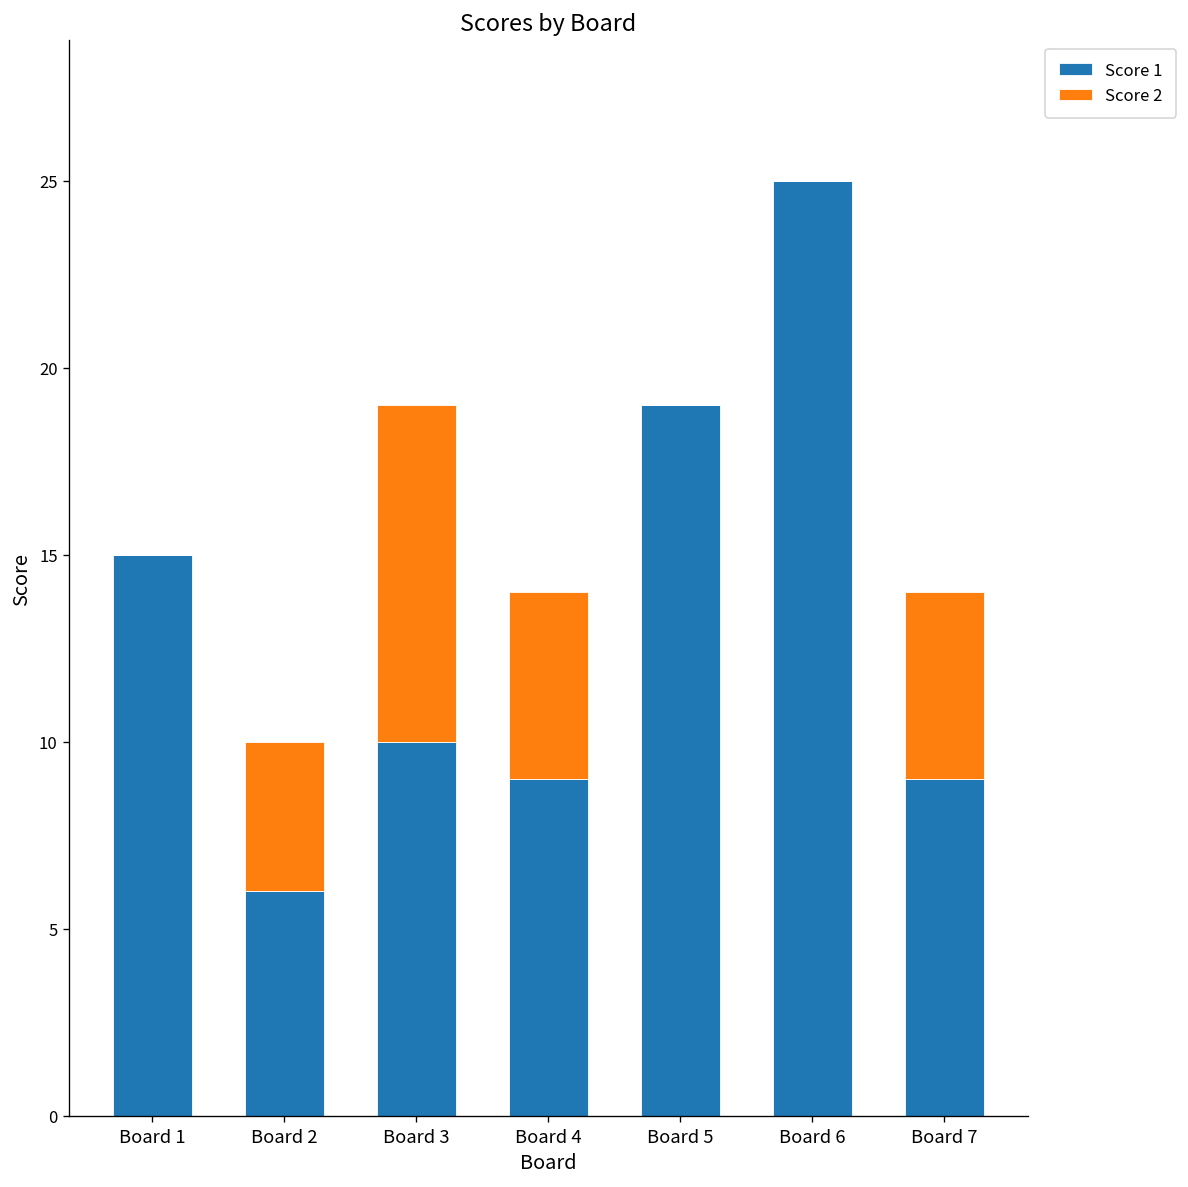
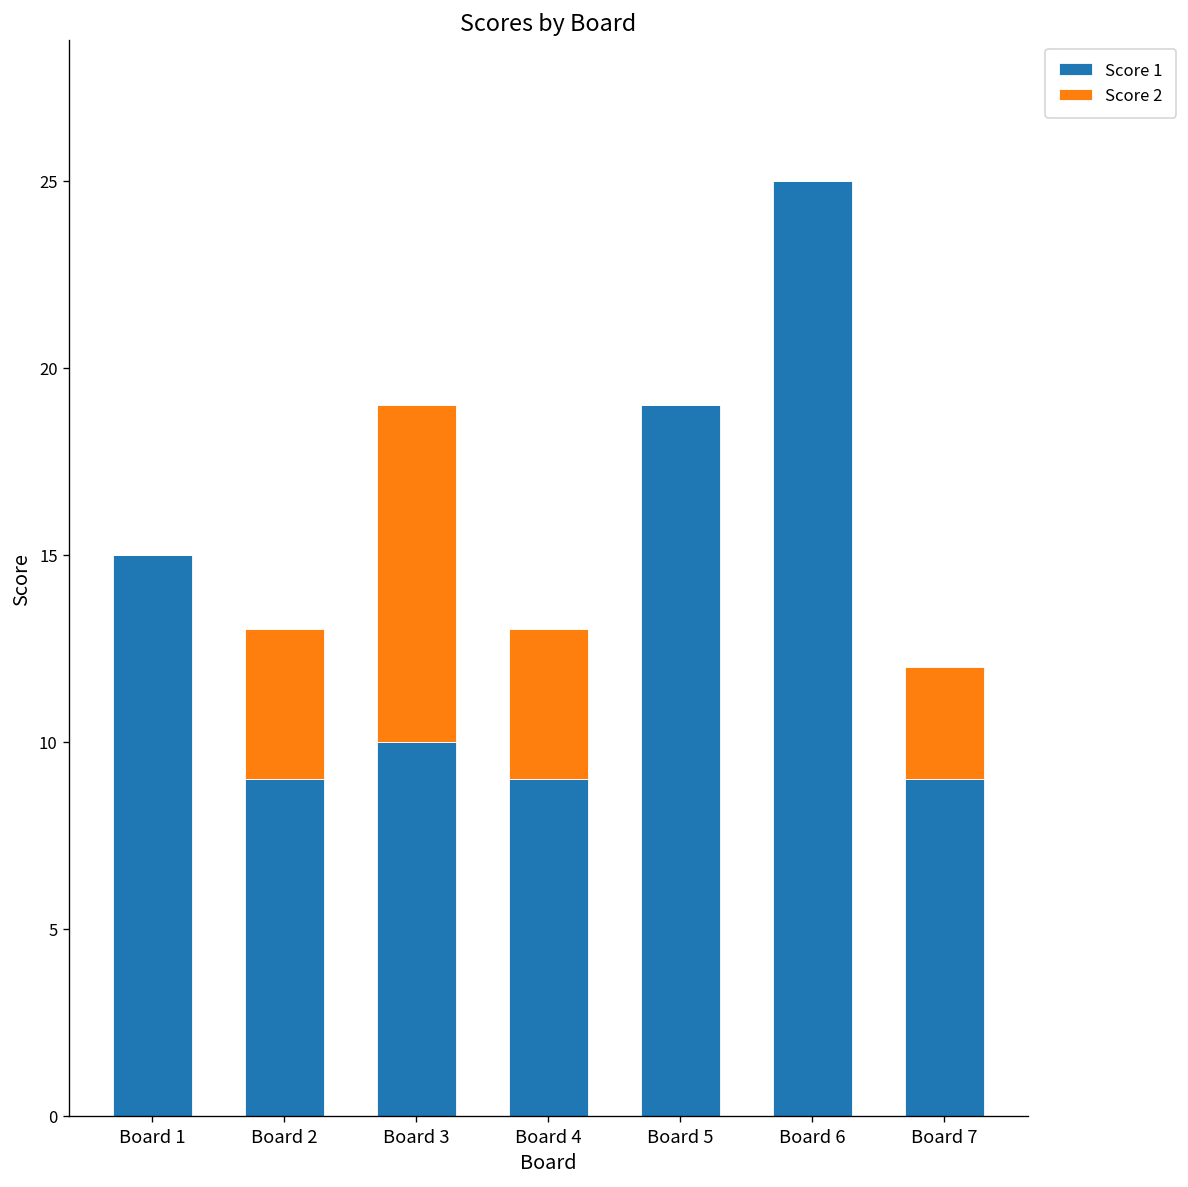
  {
    "Score 1": {
      "Board 1": 15,
-     "Board 2": 6,
+     "Board 2": 9,
      "Board 3": 10,
      "Board 4": 9,
      "Board 5": 19,
      "Board 6": 25,
      "Board 7": 9
    },
    "Score 2": {
      "Board 1": 0,
      "Board 2": 4,
      "Board 3": 9,
-     "Board 4": 5,
+     "Board 4": 4,
      "Board 5": 0,
      "Board 6": 0,
-     "Board 7": 5
+     "Board 7": 3
    }
  }
